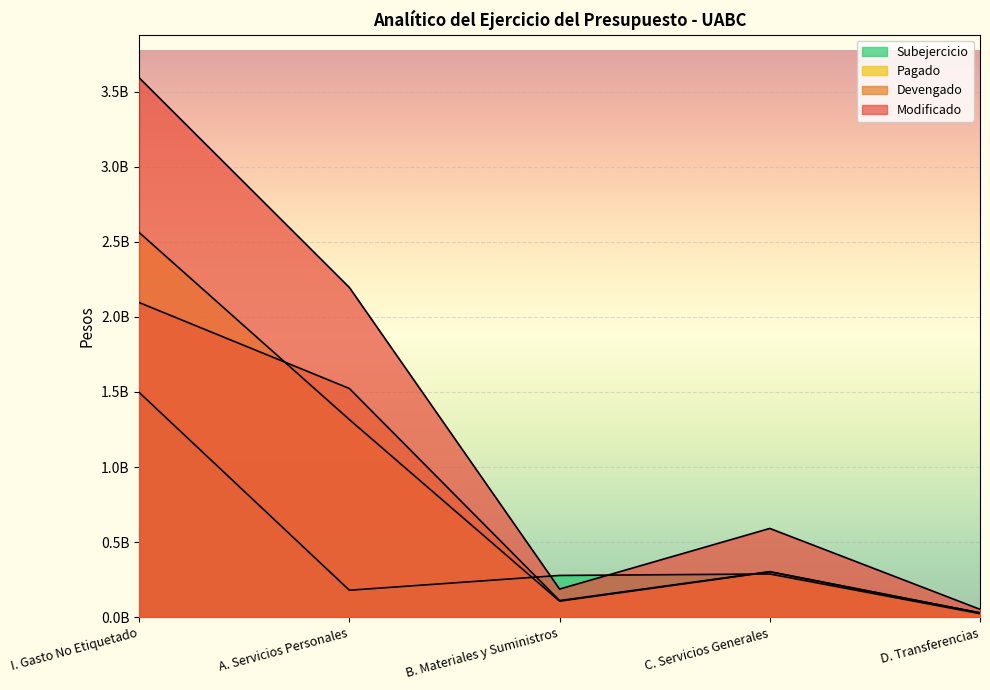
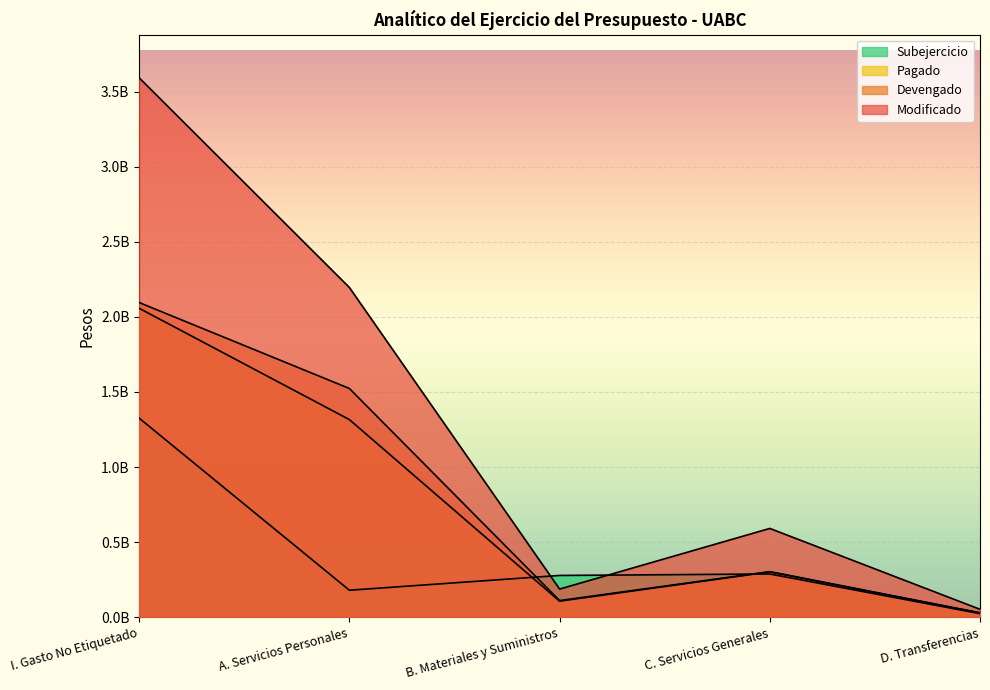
  {
    "Subejercicio": {
-     "I. Gasto No Etiquetado": 1500000000,
+     "I. Gasto No Etiquetado": 1330000000,
      "A. Servicios Personales": 180000000,
      "B. Materiales y Suministros": 280000000
    },
    "Pagado": {
-     "I. Gasto No Etiquetado": 2560000000,
+     "I. Gasto No Etiquetado": 2060000000,
      "A. Servicios Personales": 1320000000
    }
  }
